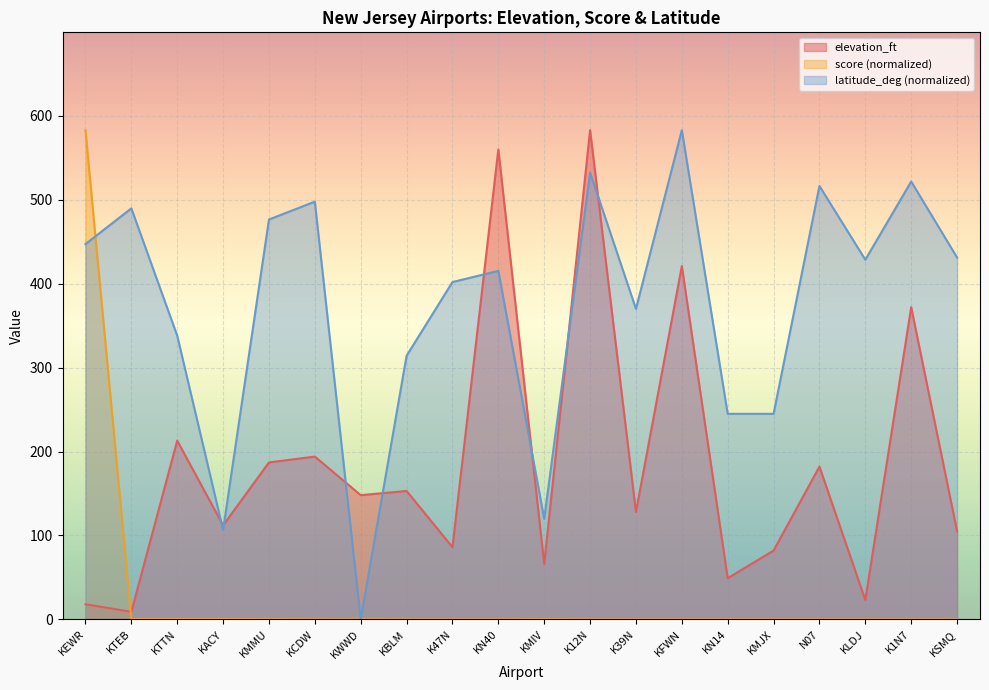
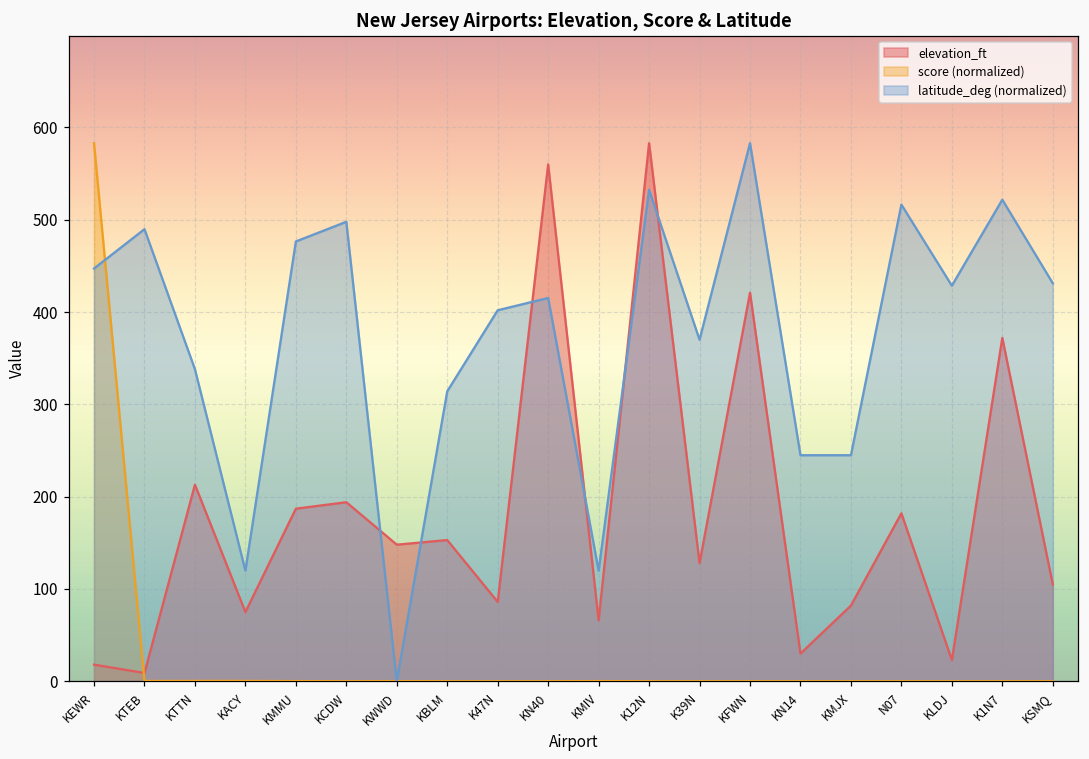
  {
    "elevation_ft": {
      "KEWR": 20,
      "KTEB": 10,
      "KTTN": 210,
-     "KACY": 110,
+     "KACY": 80,
      "KMMU": 190,
      "KCDW": 190,
      "KWWD": 150,
      "KBLM": 150,
      "K47N": 90,
      "KN40": 560,
      "KMIV": 70,
      "K12N": 580,
      "K39N": 130,
      "KFWN": 420,
-     "KN14": 50,
+     "KN14": 30,
      "KMJX": 80,
      "N07": 180,
      "KLDJ": 20,
      "K1N7": 370,
      "KSMQ": 110
    },
    "score (normalized)": {
      "KEWR": 580,
      "KTEB": 0,
      "KTTN": 0,
      "KACY": 0,
      "KMMU": 0,
      "KCDW": 0,
      "KBLM": 0,
      "K47N": 0,
      "KN40": 0,
      "KMIV": 0,
      "K12N": 0,
      "K39N": 0,
      "KFWN": 0,
      "KN14": 0,
      "KMJX": 0,
      "N07": 0,
      "KLDJ": 0,
      "K1N7": 0,
      "KSMQ": 0
    },
    "latitude_deg (normalized)": {
      "KEWR": 450,
      "KTEB": 490,
      "KTTN": 340,
-     "KACY": 110,
+     "KACY": 120,
      "KMMU": 480,
      "KCDW": 500,
      "KBLM": 310,
      "K47N": 400,
      "KN40": 420,
      "KMIV": 120,
      "K12N": 530,
      "K39N": 370,
      "KFWN": 580,
      "KN14": 240,
      "KMJX": 240,
      "N07": 520,
      "KLDJ": 430,
      "K1N7": 520,
      "KSMQ": 430
    }
  }
